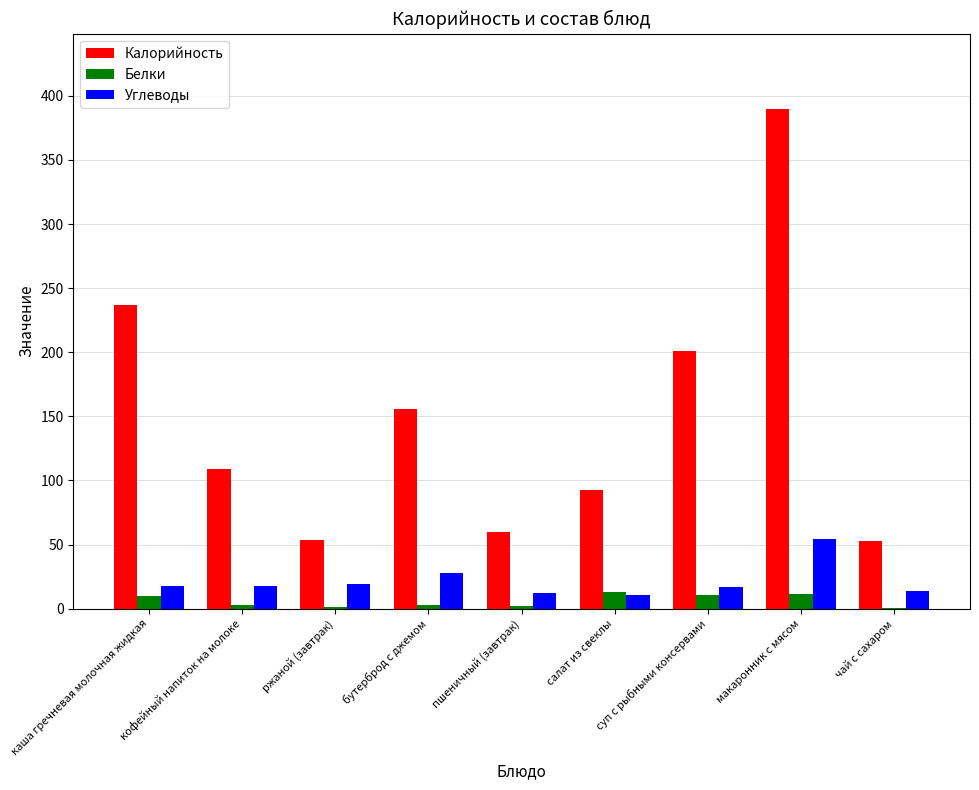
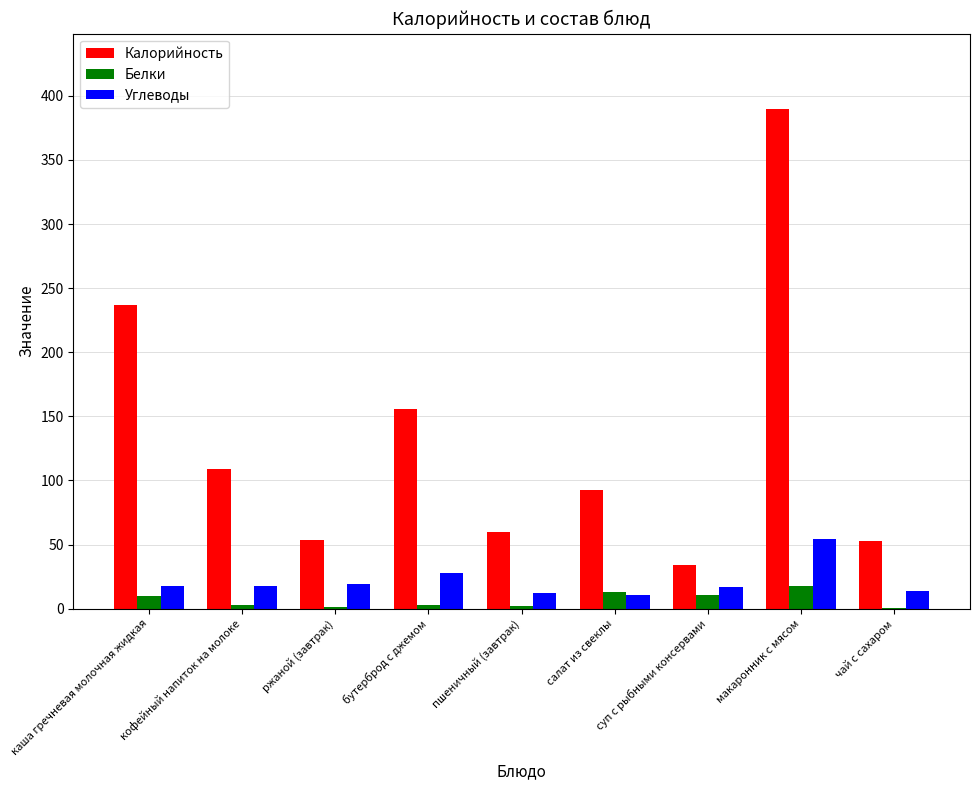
  {
    "Калорийность": {
      "каша гречневая молочная жидкая": 237,
      "кофейный напиток на молоке": 109,
      "ржаной (завтрак)": 54,
      "бутерброд с джемом": 156,
      "пшеничный (завтрак)": 60,
      "салат из свеклы": 92,
-     "суп с рыбными консервами": 201,
+     "суп с рыбными консервами": 34,
      "макаронник с мясом": 390,
      "чай с сахаром": 53
    },
    "Белки": {
      "каша гречневая молочная жидкая": 10,
      "кофейный напиток на молоке": 3,
      "бутерброд с джемом": 2,
      "салат из свеклы": 13,
      "суп с рыбными консервами": 10,
-     "макаронник с мясом": 11
+     "макаронник с мясом": 18
    },
    "Углеводы": {
      "каша гречневая молочная жидкая": 18,
      "кофейный напиток на молоке": 18,
      "ржаной (завтрак)": 20,
      "бутерброд с джемом": 28,
      "пшеничный (завтрак)": 12,
      "салат из свеклы": 11,
      "суп с рыбными консервами": 17,
      "макаронник с мясом": 54,
      "чай с сахаром": 14
    }
  }
